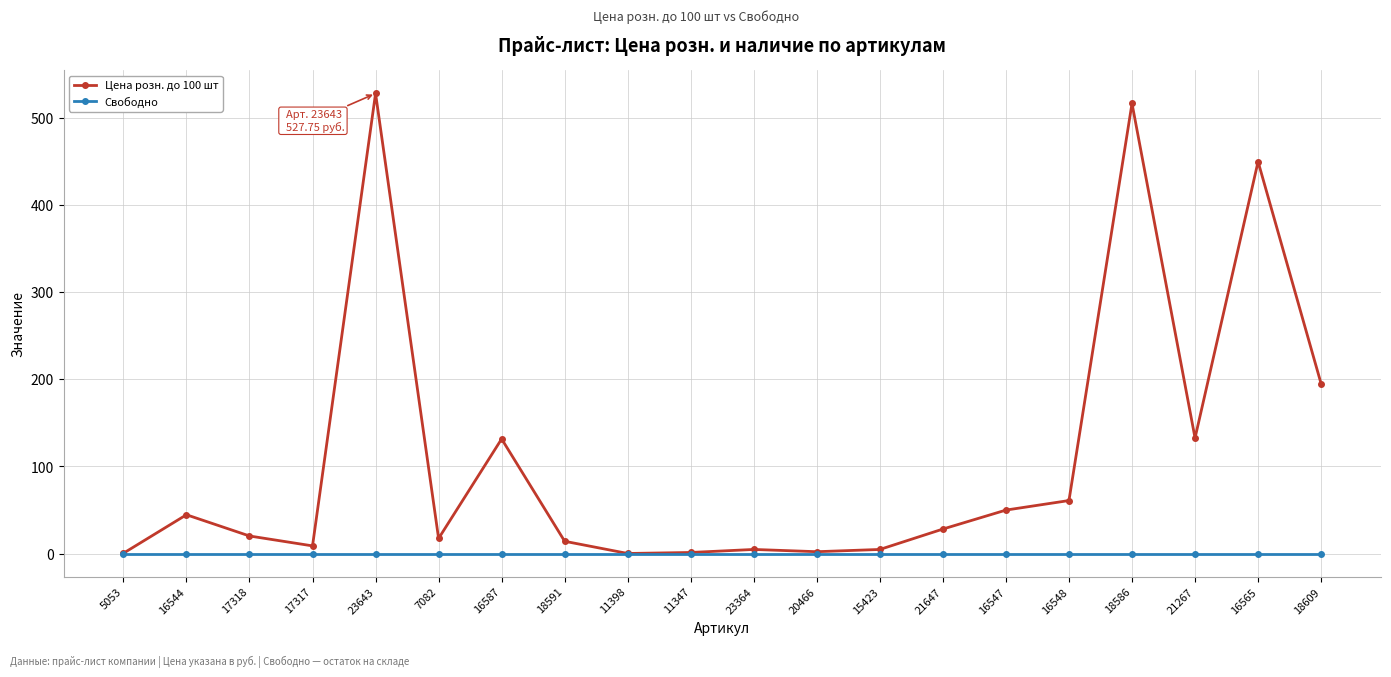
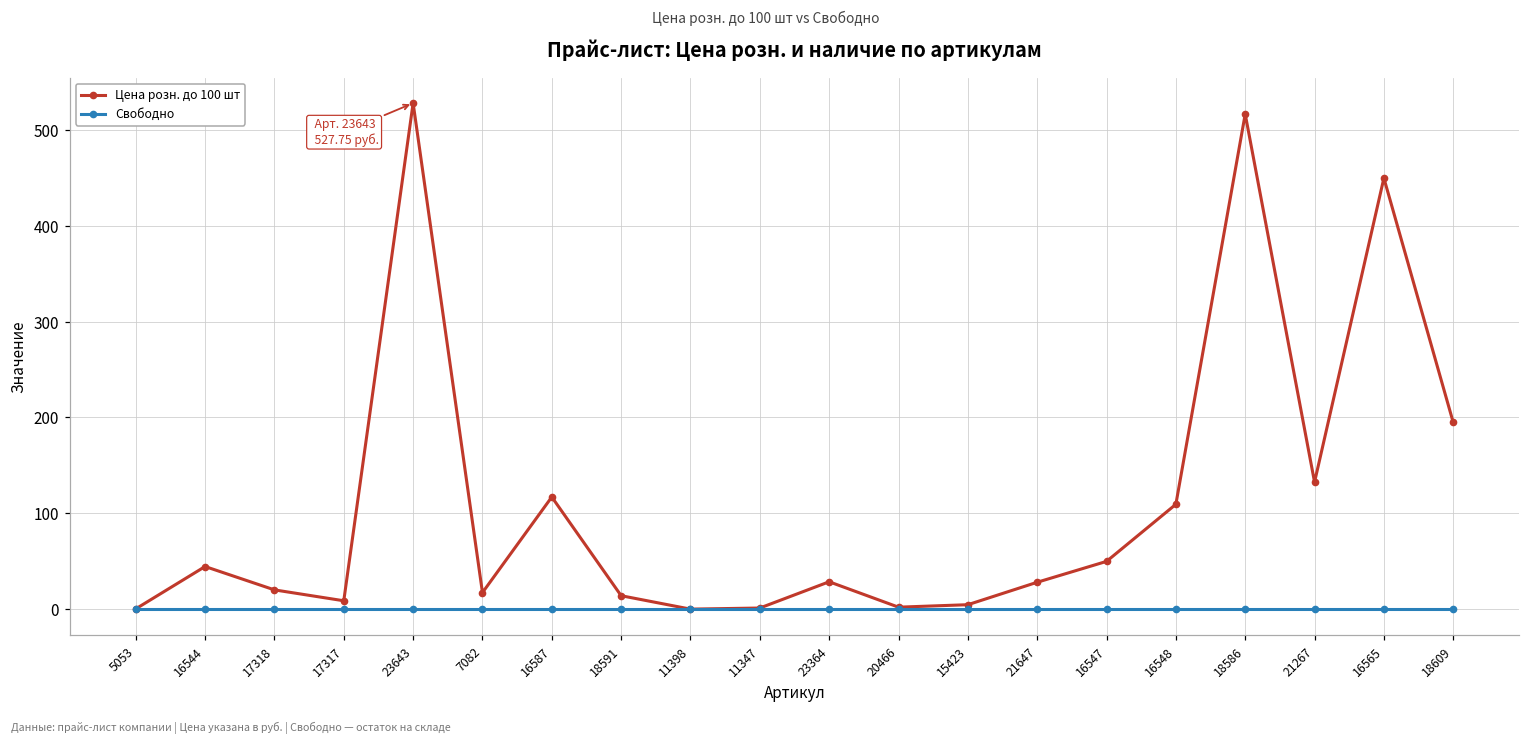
  {
    "Цена розн. до 100 шт": {
      "16544": 40,
      "17318": 20,
      "17317": 10,
      "7082": 20,
-     "16587": 130,
+     "16587": 120,
      "18591": 10,
-     "23364": 0,
+     "23364": 30,
      "15423": 0,
      "21647": 30,
      "16547": 50,
-     "16548": 60,
+     "16548": 110,
      "18586": 520,
      "21267": 130,
      "16565": 450,
      "18609": 190
    },
    "Свободно": {
      "16544": 0,
      "17318": 0,
      "17317": 0,
      "23643": 0,
      "7082": 0,
      "16587": 0,
      "18591": 0,
      "23364": 0,
      "15423": 0,
      "21647": 0,
      "16547": 0,
      "16548": 0,
      "18586": 0,
      "21267": 0,
      "16565": 0,
      "18609": 0
    }
  }
